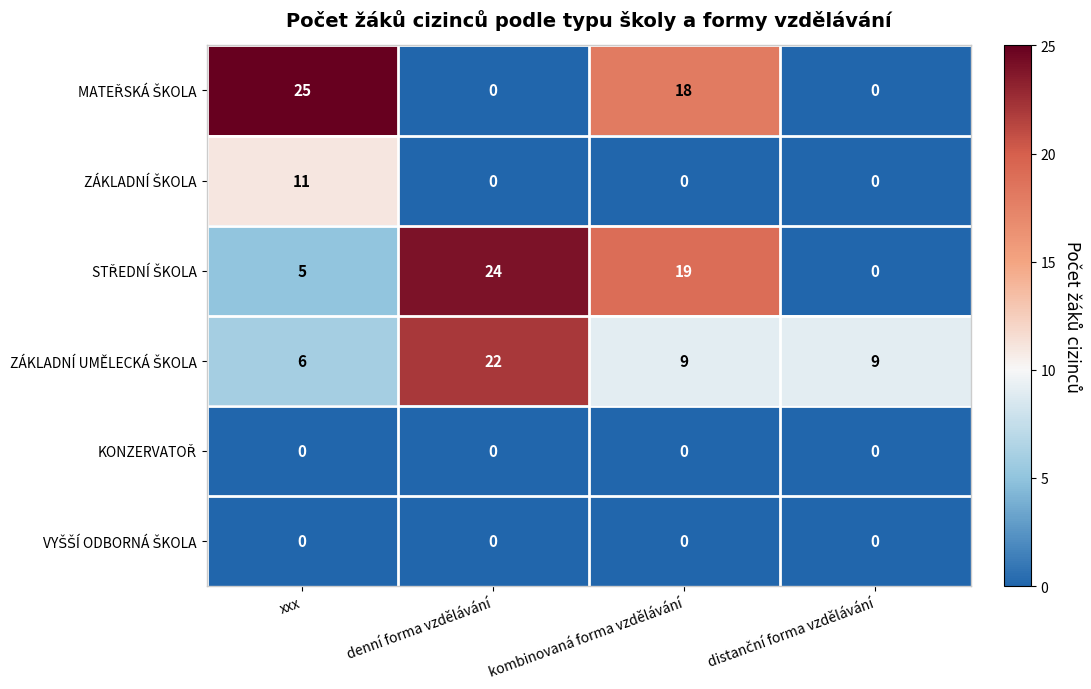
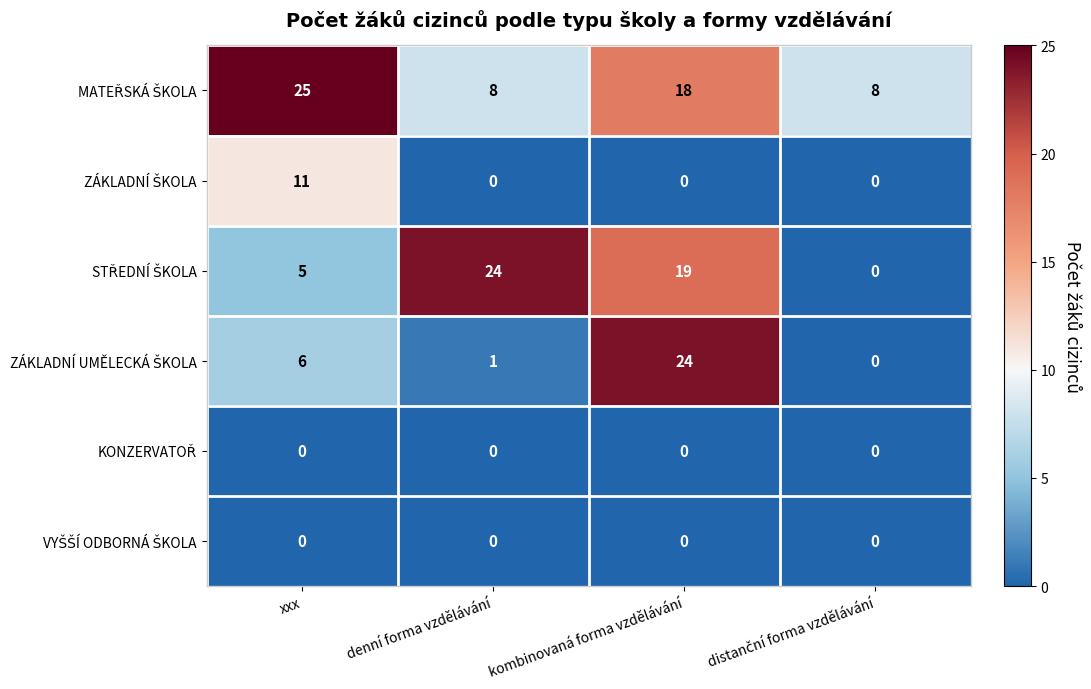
  {
    "MATEŘSKÁ ŠKOLA": {
      "xxx": 25,
-     "denní forma vzdělávání": 0,
+     "denní forma vzdělávání": 8,
      "kombinovaná forma vzdělávání": 18,
-     "distanční forma vzdělávání": 0
+     "distanční forma vzdělávání": 8
    },
    "ZÁKLADNÍ ŠKOLA": {
      "xxx": 11,
      "denní forma vzdělávání": 0,
      "kombinovaná forma vzdělávání": 0,
      "distanční forma vzdělávání": 0
    },
    "STŘEDNÍ ŠKOLA": {
      "xxx": 5,
      "denní forma vzdělávání": 24,
      "kombinovaná forma vzdělávání": 19,
      "distanční forma vzdělávání": 0
    },
    "ZÁKLADNÍ UMĚLECKÁ ŠKOLA": {
      "xxx": 6,
-     "denní forma vzdělávání": 22,
-     "kombinovaná forma vzdělávání": 9,
-     "distanční forma vzdělávání": 9
+     "denní forma vzdělávání": 1,
+     "kombinovaná forma vzdělávání": 24,
+     "distanční forma vzdělávání": 0
    },
    "KONZERVATOŘ": {
      "xxx": 0,
      "denní forma vzdělávání": 0,
      "kombinovaná forma vzdělávání": 0,
      "distanční forma vzdělávání": 0
    },
    "VYŠŠÍ ODBORNÁ ŠKOLA": {
      "xxx": 0,
      "denní forma vzdělávání": 0,
      "kombinovaná forma vzdělávání": 0,
      "distanční forma vzdělávání": 0
    }
  }
